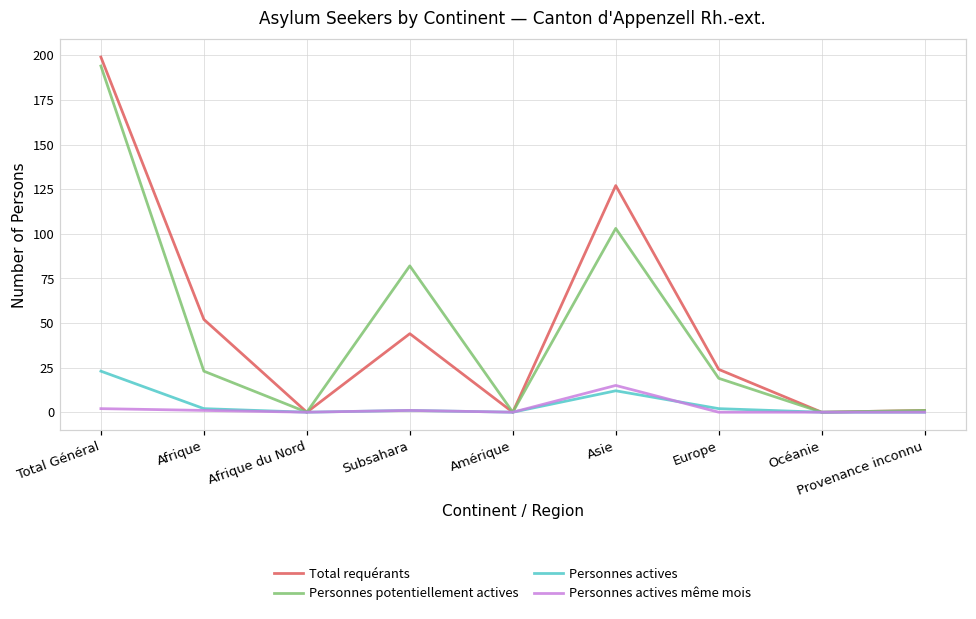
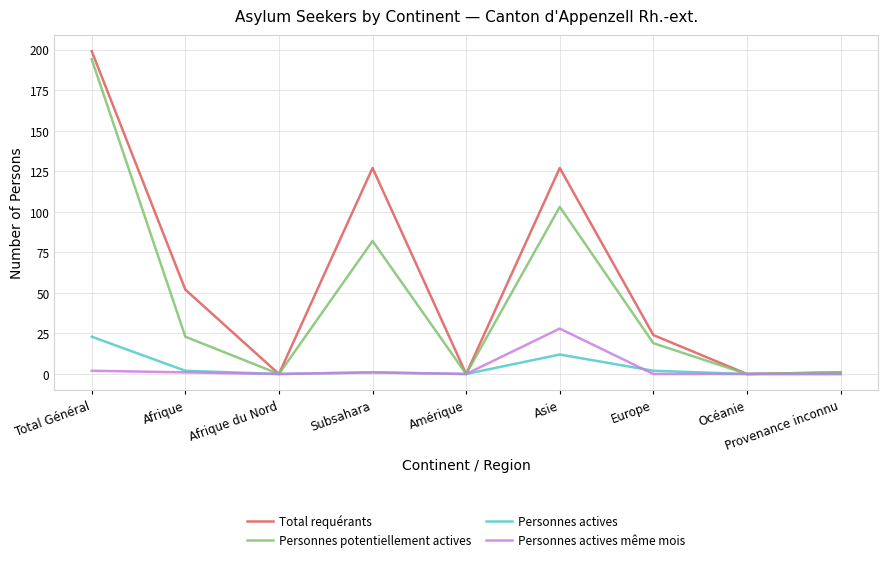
  {
    "Total requérants": {
      "Total Général": 199,
      "Afrique": 52,
-     "Subsahara": 44,
+     "Subsahara": 127,
      "Asie": 127,
      "Europe": 24
    },
    "Personnes potentiellement actives": {
      "Total Général": 194,
      "Afrique": 23,
      "Subsahara": 82,
      "Asie": 103,
      "Europe": 19
    },
    "Personnes actives": {
      "Total Général": 23,
      "Asie": 12,
      "Europe": 2
    },
    "Personnes actives même mois": {
      "Total Général": 2,
-     "Asie": 15,
+     "Asie": 28,
      "Europe": 0
    }
  }
